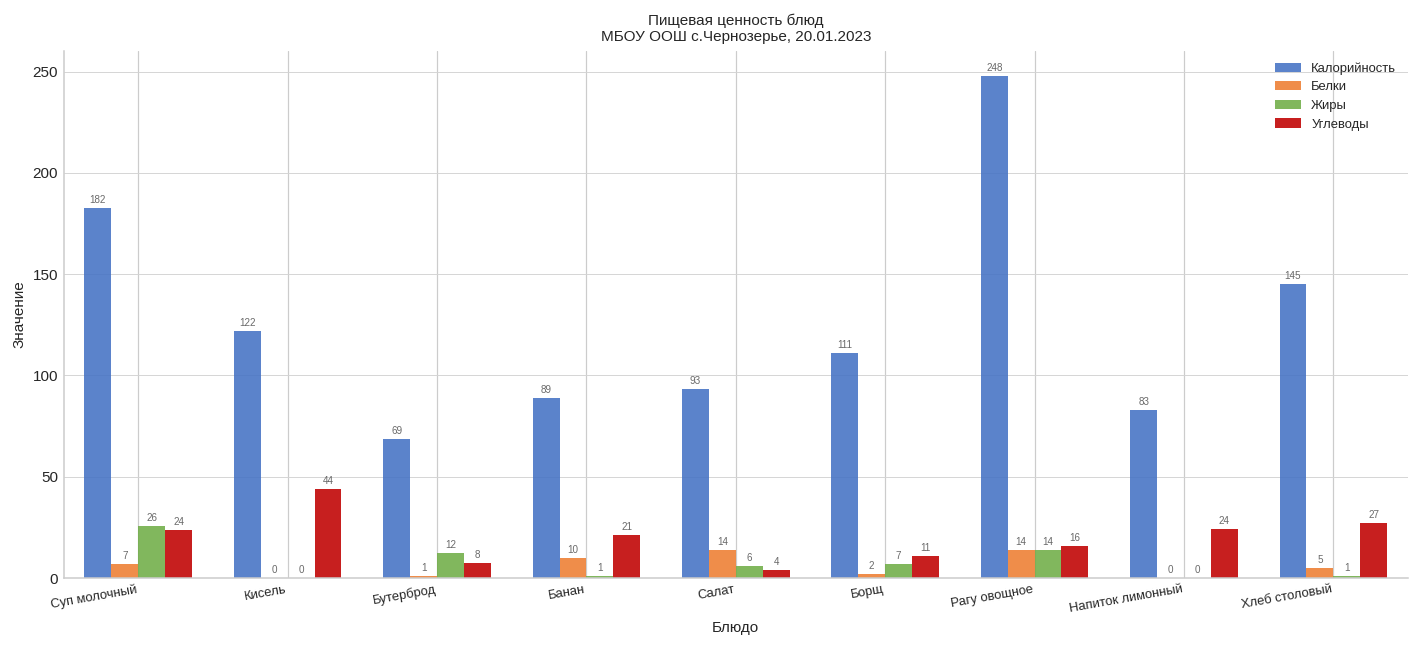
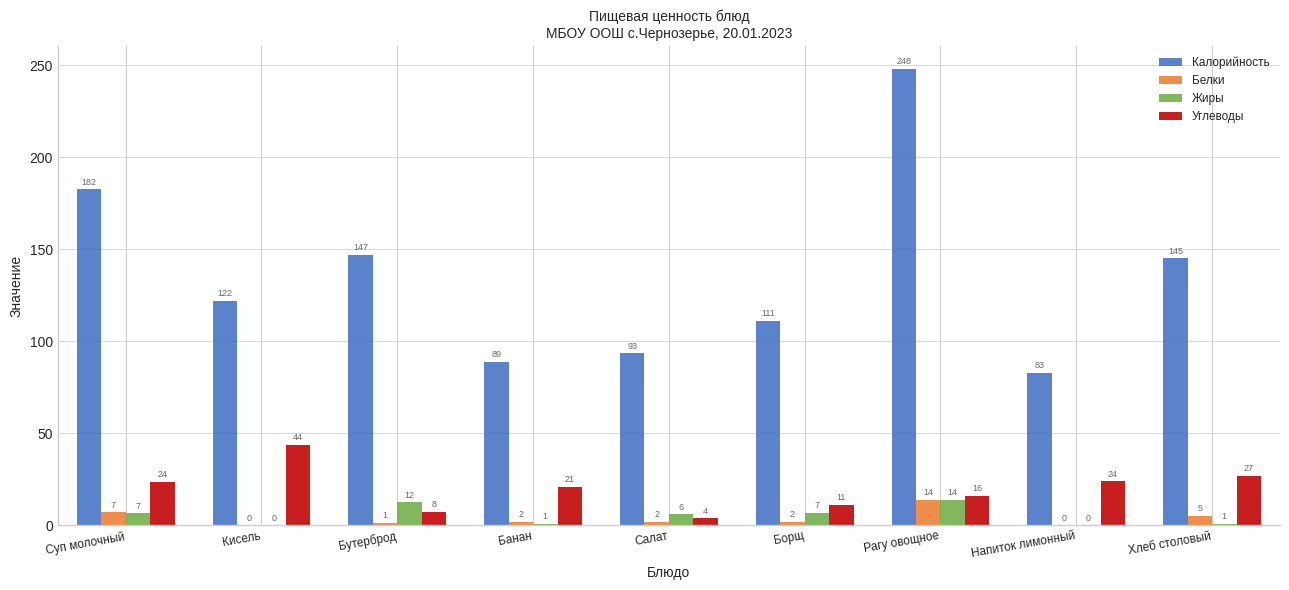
  {
    "Калорийность": {
      "Суп молочный": 182,
      "Кисель": 122,
-     "Бутерброд": 69,
+     "Бутерброд": 147,
      "Банан": 89,
      "Салат": 93,
      "Борщ": 111,
      "Рагу овощное": 248,
      "Напиток лимонный": 83,
      "Хлеб столовый": 145
    },
    "Белки": {
      "Суп молочный": 7,
      "Кисель": 0,
      "Бутерброд": 1,
-     "Банан": 10,
-     "Салат": 14,
+     "Банан": 2,
+     "Салат": 2,
      "Борщ": 2,
      "Рагу овощное": 14,
      "Напиток лимонный": 0,
      "Хлеб столовый": 5
    },
    "Жиры": {
-     "Суп молочный": 26,
+     "Суп молочный": 7,
      "Кисель": 0,
      "Бутерброд": 12,
      "Банан": 1,
      "Салат": 6,
      "Борщ": 7,
      "Рагу овощное": 14,
      "Напиток лимонный": 0,
      "Хлеб столовый": 1
    },
    "Углеводы": {
      "Суп молочный": 24,
      "Кисель": 44,
      "Бутерброд": 8,
      "Банан": 21,
      "Салат": 4,
      "Борщ": 11,
      "Рагу овощное": 16,
      "Напиток лимонный": 24,
      "Хлеб столовый": 27
    }
  }
